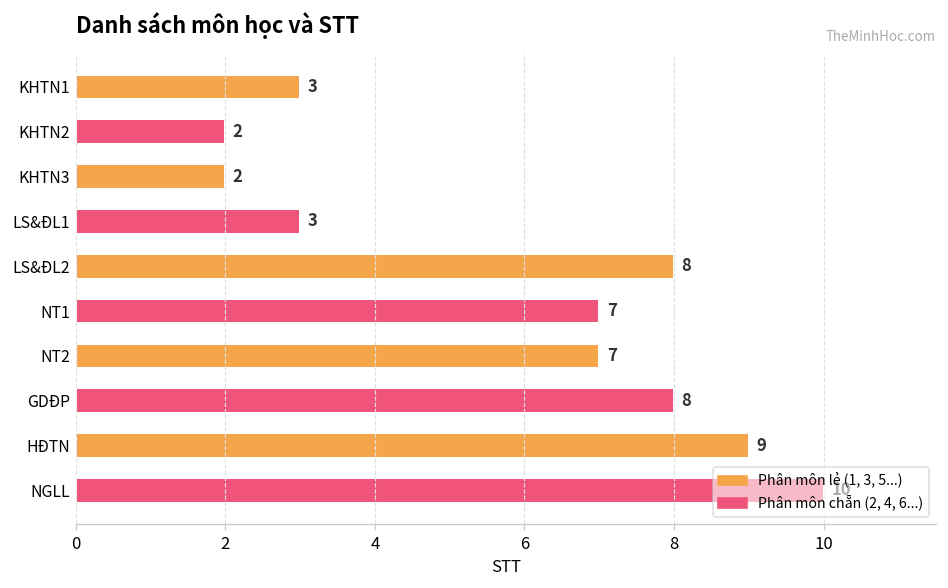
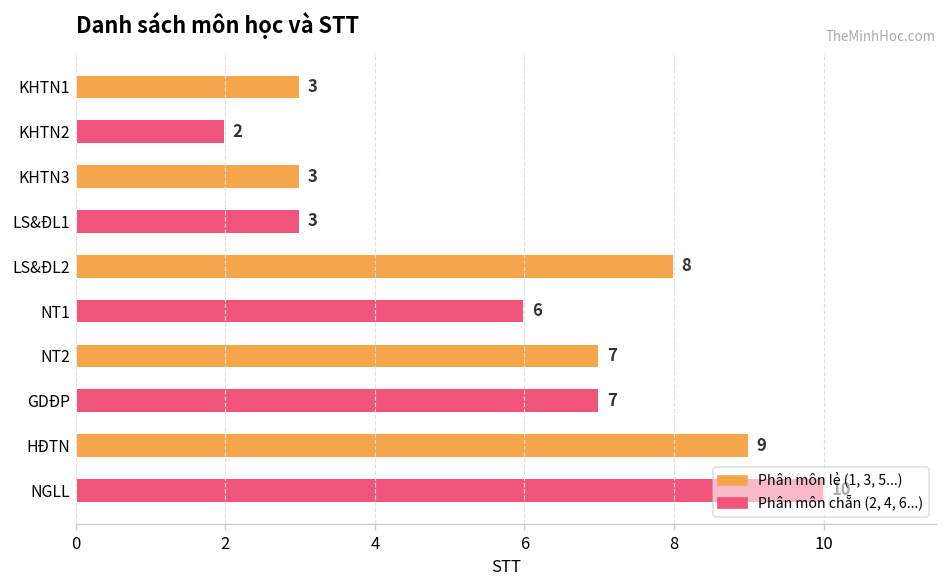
  {
    "KHTN1": 3,
    "KHTN2": 2,
-   "KHTN3": 2,
+   "KHTN3": 3,
    "LS&ĐL1": 3,
    "LS&ĐL2": 8,
-   "NT1": 7,
+   "NT1": 6,
    "NT2": 7,
-   "GDĐP": 8,
+   "GDĐP": 7,
    "HĐTN": 9
  }
